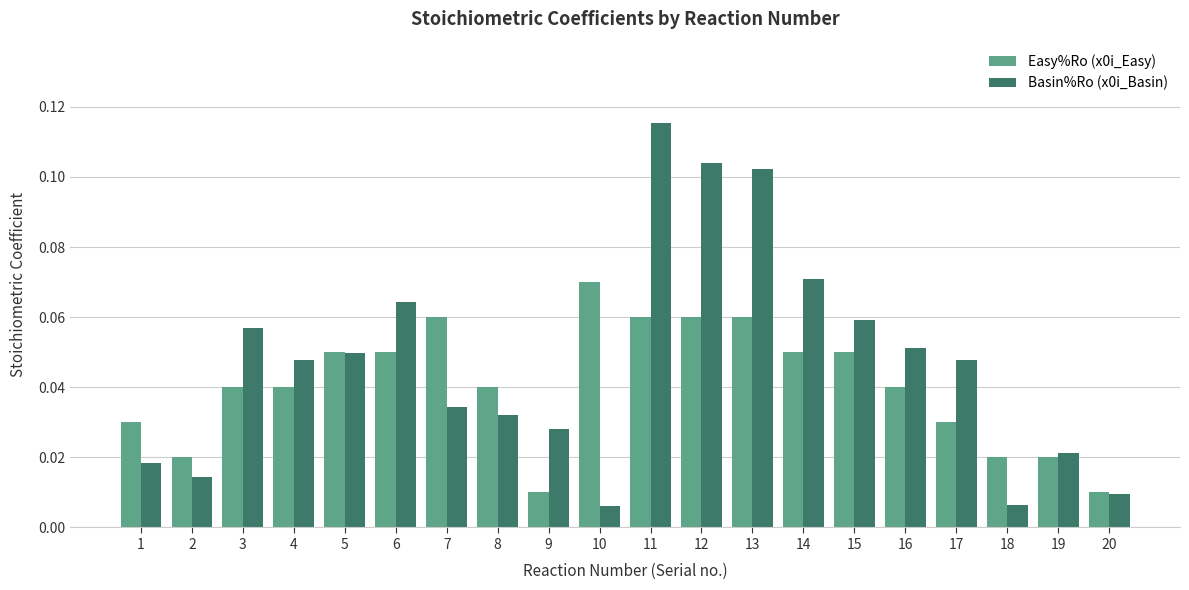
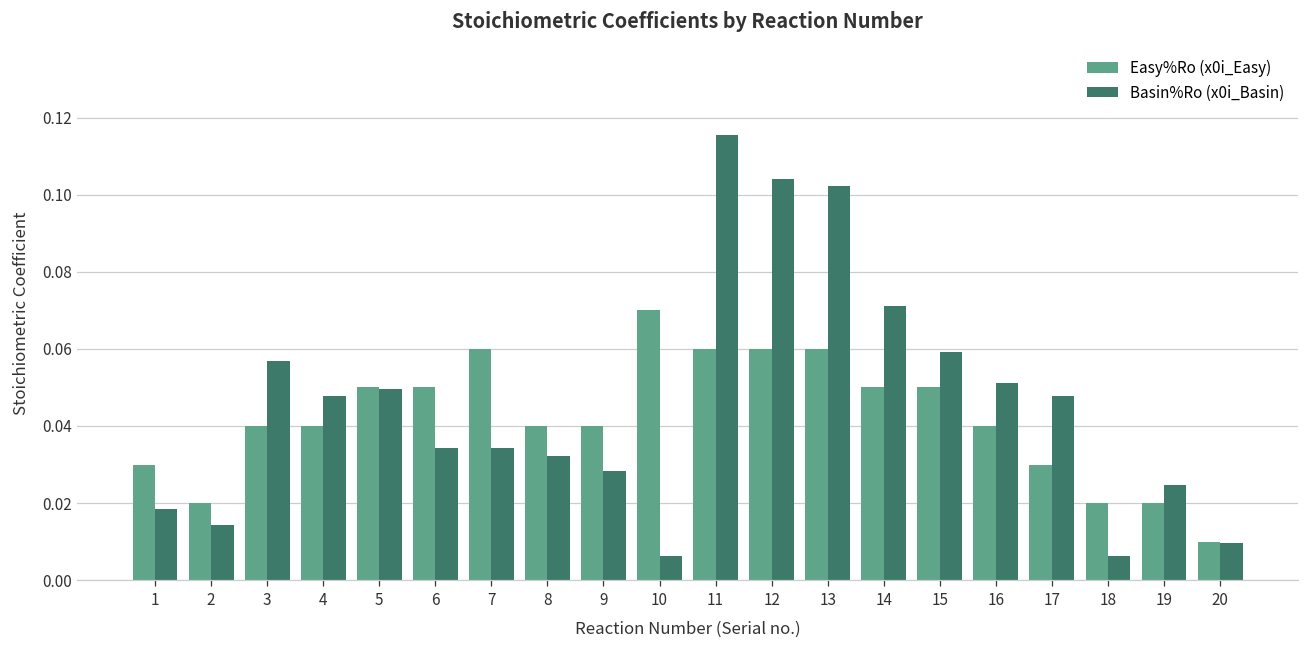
  {
    "Easy%Ro (x0i_Easy)": {
      "1": 0.03,
      "2": 0.02,
      "3": 0.04,
      "4": 0.04,
      "5": 0.05,
      "6": 0.05,
      "7": 0.06,
      "8": 0.04,
-     "9": 0.01,
+     "9": 0.04,
      "10": 0.07,
      "11": 0.06,
      "12": 0.06,
      "13": 0.06,
      "14": 0.05,
      "15": 0.05,
      "16": 0.04,
      "17": 0.03,
      "18": 0.02,
      "19": 0.02,
      "20": 0.01
    },
    "Basin%Ro (x0i_Basin)": {
      "1": 0.019,
      "2": 0.014,
      "3": 0.057,
      "4": 0.048,
      "5": 0.050,
-     "6": 0.064,
+     "6": 0.034,
      "7": 0.034,
      "8": 0.032,
      "9": 0.028,
      "10": 0.006,
      "11": 0.116,
      "12": 0.104,
      "13": 0.102,
      "14": 0.071,
      "15": 0.059,
      "16": 0.051,
      "17": 0.048,
      "18": 0.006,
-     "19": 0.021,
+     "19": 0.025,
      "20": 0.010
    }
  }
